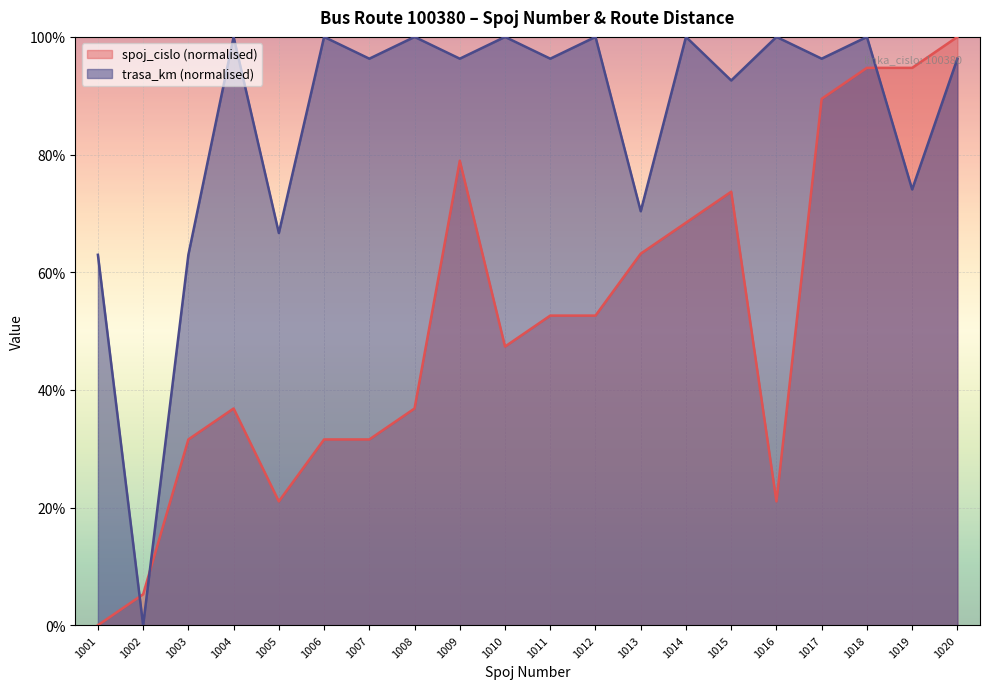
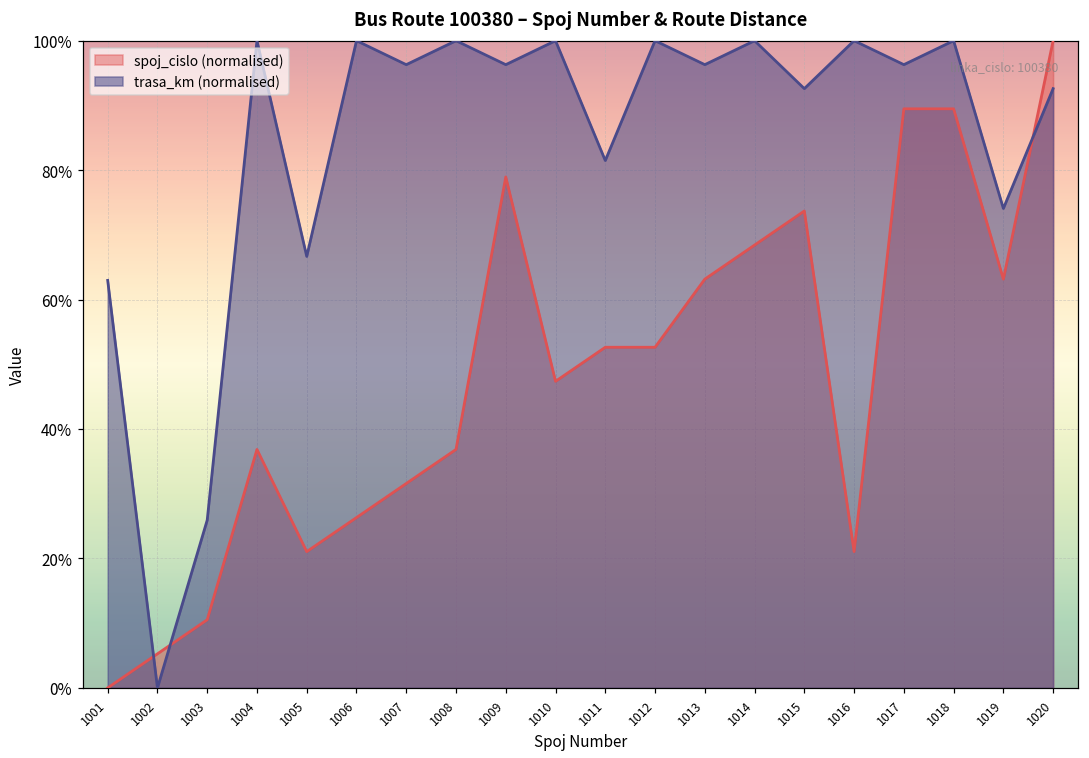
  {
    "spoj_cislo (normalised)": {
      "1001": "0%",
      "1002": "5%",
-     "1003": "32%",
+     "1003": "11%",
      "1004": "37%",
      "1005": "21%",
-     "1006": "32%",
+     "1006": "26%",
      "1007": "32%",
      "1008": "37%",
      "1009": "79%",
      "1010": "47%",
      "1011": "53%",
      "1012": "53%",
      "1013": "63%",
      "1014": "68%",
      "1015": "74%",
      "1016": "21%",
      "1017": "89%",
-     "1018": "95%",
-     "1019": "95%",
+     "1018": "89%",
+     "1019": "63%",
      "1020": "100%"
    },
    "trasa_km (normalised)": {
      "1001": "63%",
      "1002": "0%",
-     "1003": "63%",
+     "1003": "26%",
      "1004": "100%",
      "1005": "67%",
      "1006": "100%",
      "1007": "96%",
      "1008": "100%",
      "1009": "96%",
      "1010": "100%",
-     "1011": "96%",
+     "1011": "81%",
      "1012": "100%",
-     "1013": "70%",
+     "1013": "96%",
      "1014": "100%",
      "1015": "93%",
      "1016": "100%",
      "1017": "96%",
      "1018": "100%",
      "1019": "74%",
-     "1020": "96%"
+     "1020": "93%"
    }
  }
